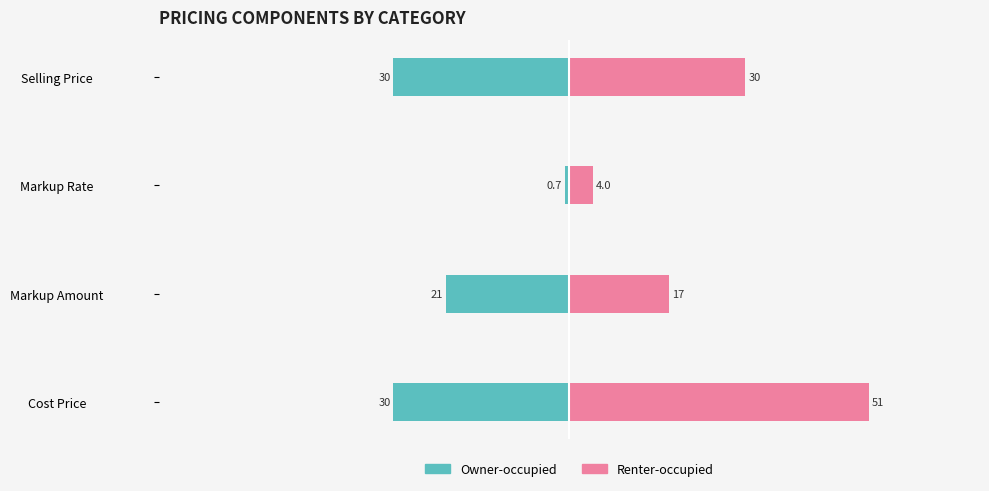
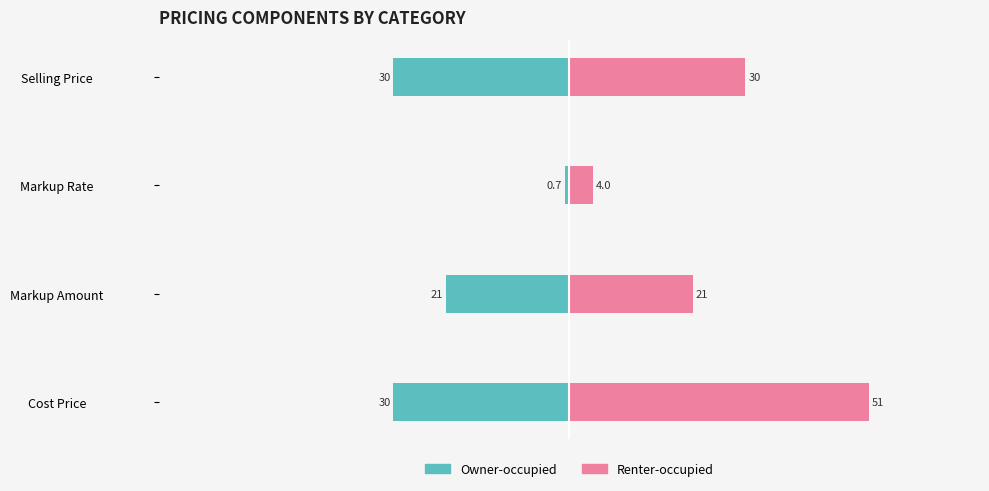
  {
    "Renter-occupied": {
      "Selling Price": 30,
      "Markup Rate": 4.0,
-     "Markup Amount": 17,
+     "Markup Amount": 21,
      "Cost Price": 51
    }
  }
